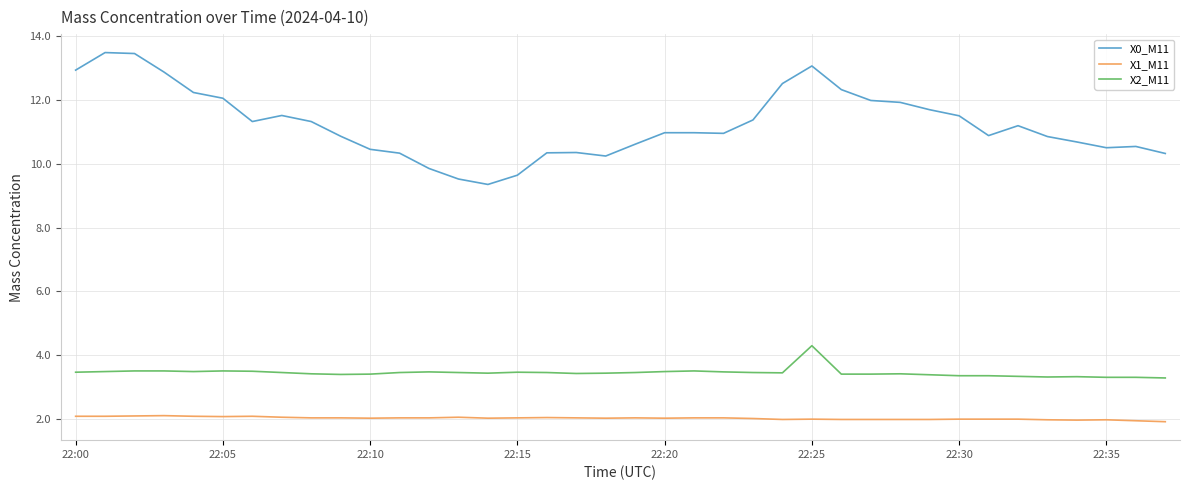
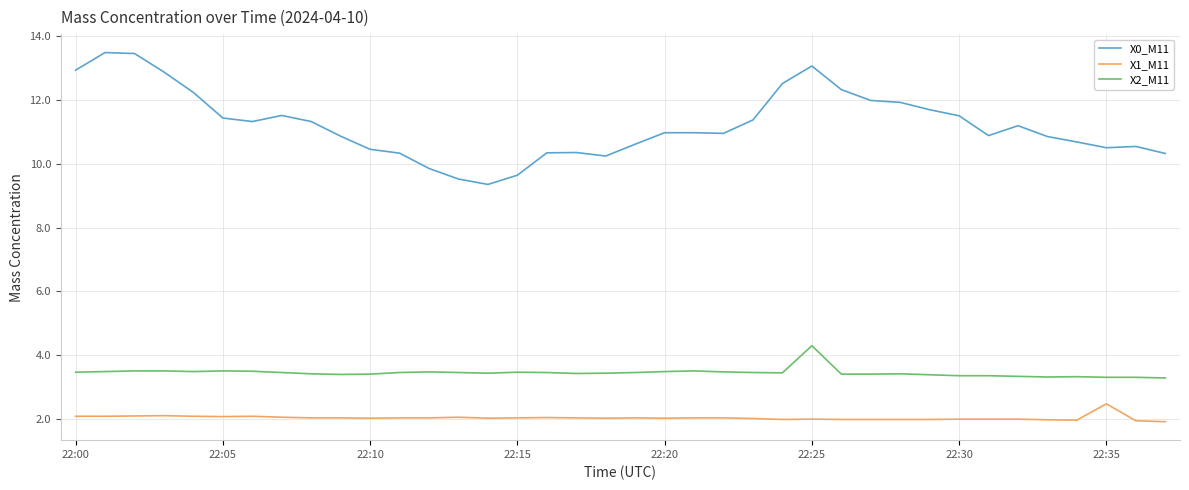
  {
    "X0_M11": {
      "22:00": 12.9,
-     "22:05": 12.1,
+     "22:05": 11.4,
      "22:10": 10.5,
      "22:15": 9.6,
      "22:20": 11.0,
      "22:25": 13.1,
      "22:30": 11.5,
      "22:35": 10.5
    },
    "X1_M11": {
      "22:00": 2.1,
      "22:05": 2.1,
      "22:10": 2.0,
      "22:15": 2.0,
      "22:20": 2.0,
      "22:25": 2.0,
      "22:30": 2.0,
-     "22:35": 2.0
+     "22:35": 2.5
    },
    "X2_M11": {
      "22:00": 3.5,
      "22:05": 3.5,
      "22:10": 3.4,
      "22:15": 3.5,
      "22:20": 3.5,
      "22:25": 4.3,
      "22:30": 3.4,
      "22:35": 3.3
    }
  }
